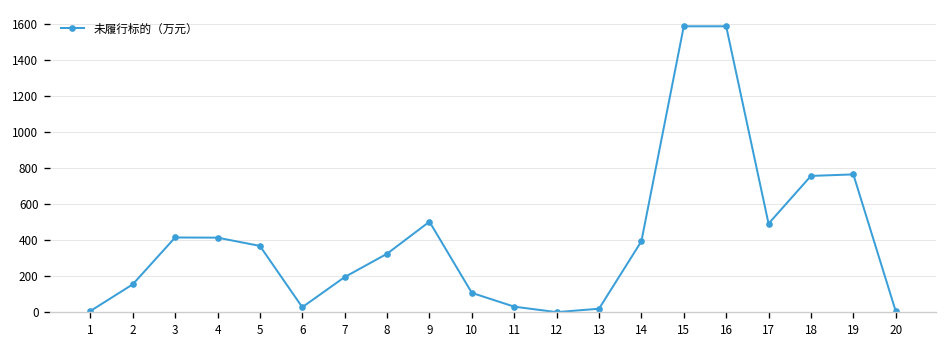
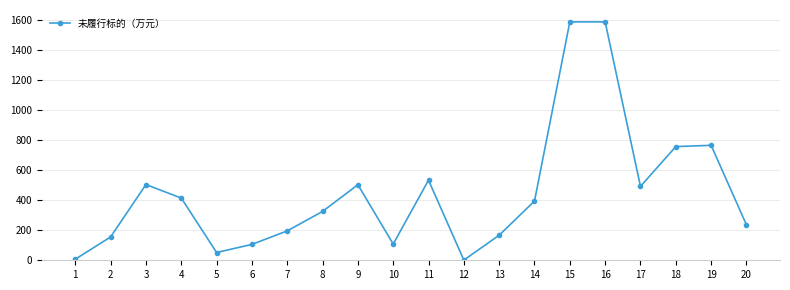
  {
    "1": 10,
    "2": 160,
-   "3": 410,
+   "3": 500,
    "4": 410,
-   "5": 370,
-   "6": 30,
+   "5": 50,
+   "6": 110,
    "7": 200,
    "8": 320,
    "9": 500,
    "10": 110,
-   "11": 30,
+   "11": 530,
    "12": 0,
-   "13": 20,
+   "13": 170,
    "14": 390,
    "15": 1590,
    "16": 1590,
    "17": 490,
    "18": 760,
    "19": 760,
-   "20": 10
+   "20": 240
  }
